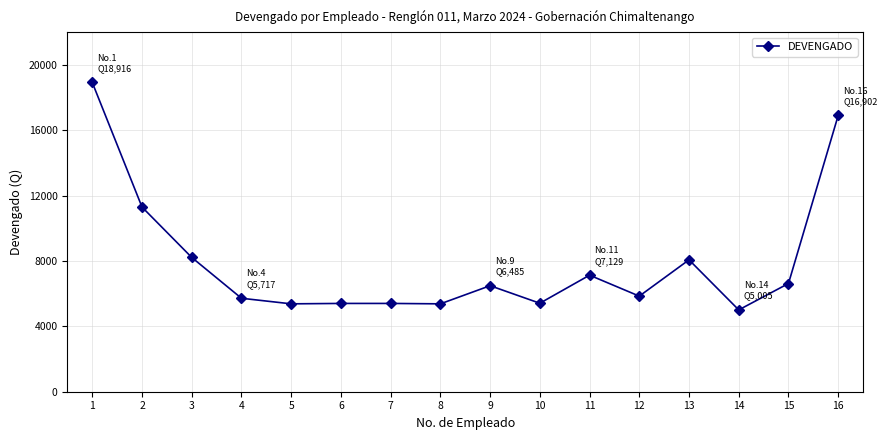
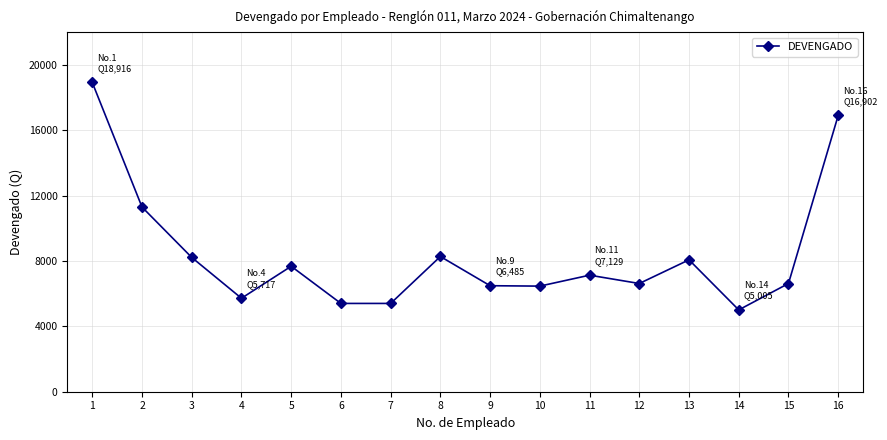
  {
    "2": 11300,
    "3": 8200,
-   "5": 5400,
+   "5": 7700,
    "6": 5400,
    "7": 5400,
-   "8": 5400,
-   "10": 5400,
-   "12": 5800,
+   "8": 8300,
+   "10": 6500,
+   "12": 6600,
    "13": 8100,
    "15": 6600
  }
